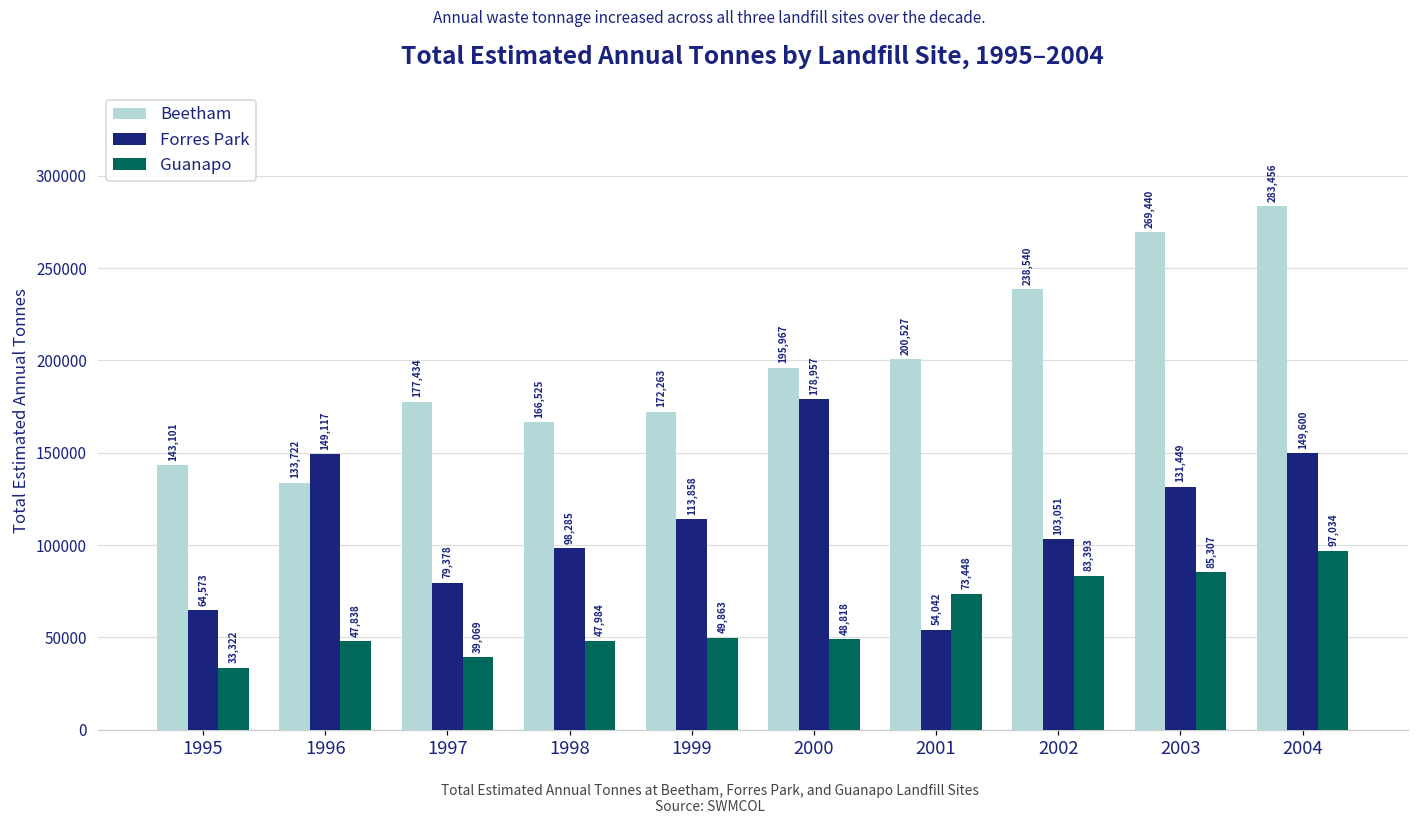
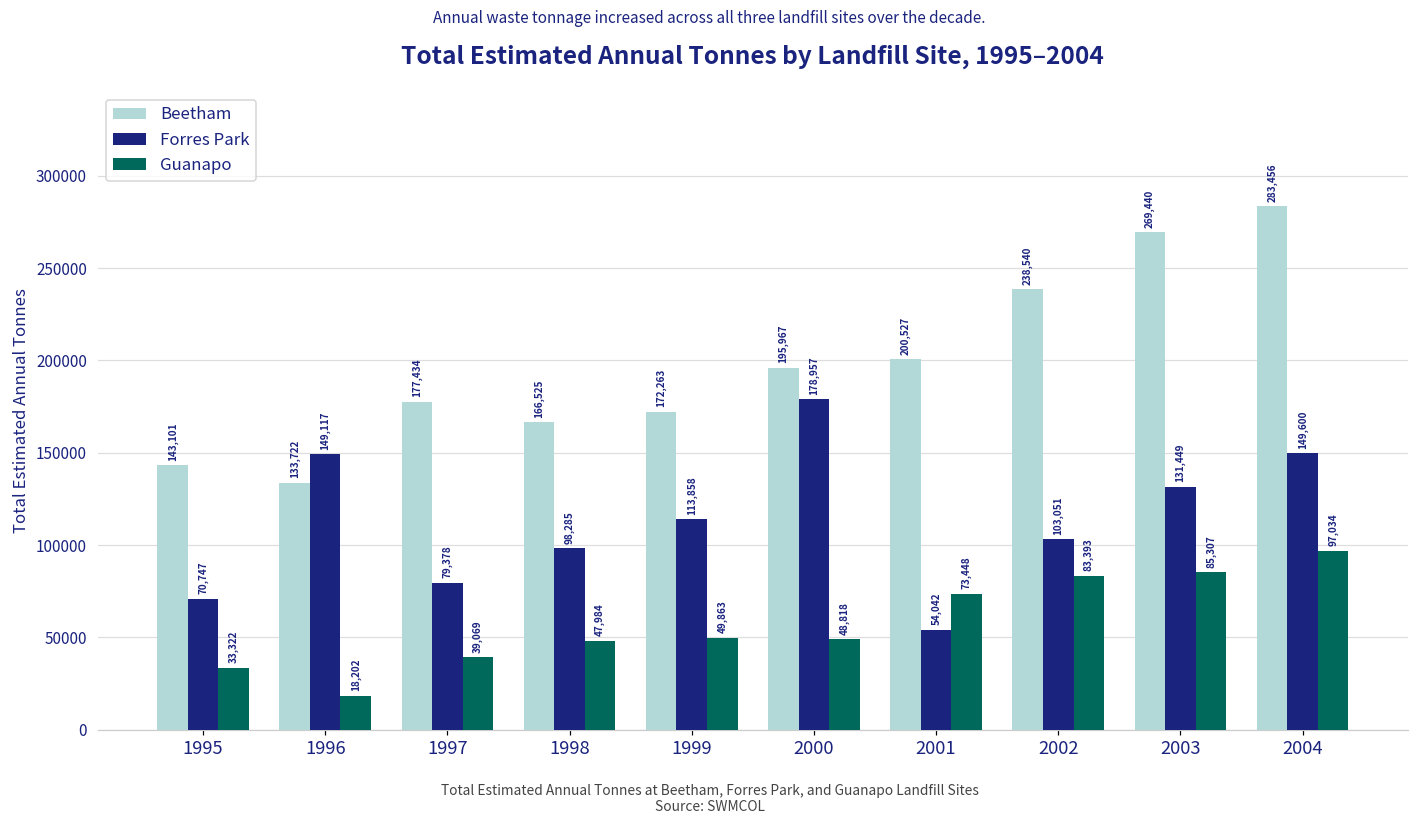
  {
    "Beetham": {
      "1995": "143,101",
      "1996": "133,722",
      "1997": "177,434",
      "1998": "166,525",
      "1999": "172,263",
      "2000": "195,967",
      "2001": "200,527",
      "2002": "238,540",
      "2003": "269,440",
      "2004": "283,456"
    },
    "Forres Park": {
-     "1995": "64,573",
+     "1995": "70,747",
      "1996": "149,117",
      "1997": "79,378",
      "1998": "98,285",
      "1999": "113,858",
      "2000": "178,957",
      "2001": "54,042",
      "2002": "103,051",
      "2003": "131,449",
      "2004": "149,600"
    },
    "Guanapo": {
      "1995": "33,322",
-     "1996": "47,838",
+     "1996": "18,202",
      "1997": "39,069",
      "1998": "47,984",
      "1999": "49,863",
      "2000": "48,818",
      "2001": "73,448",
      "2002": "83,393",
      "2003": "85,307",
      "2004": "97,034"
    }
  }
